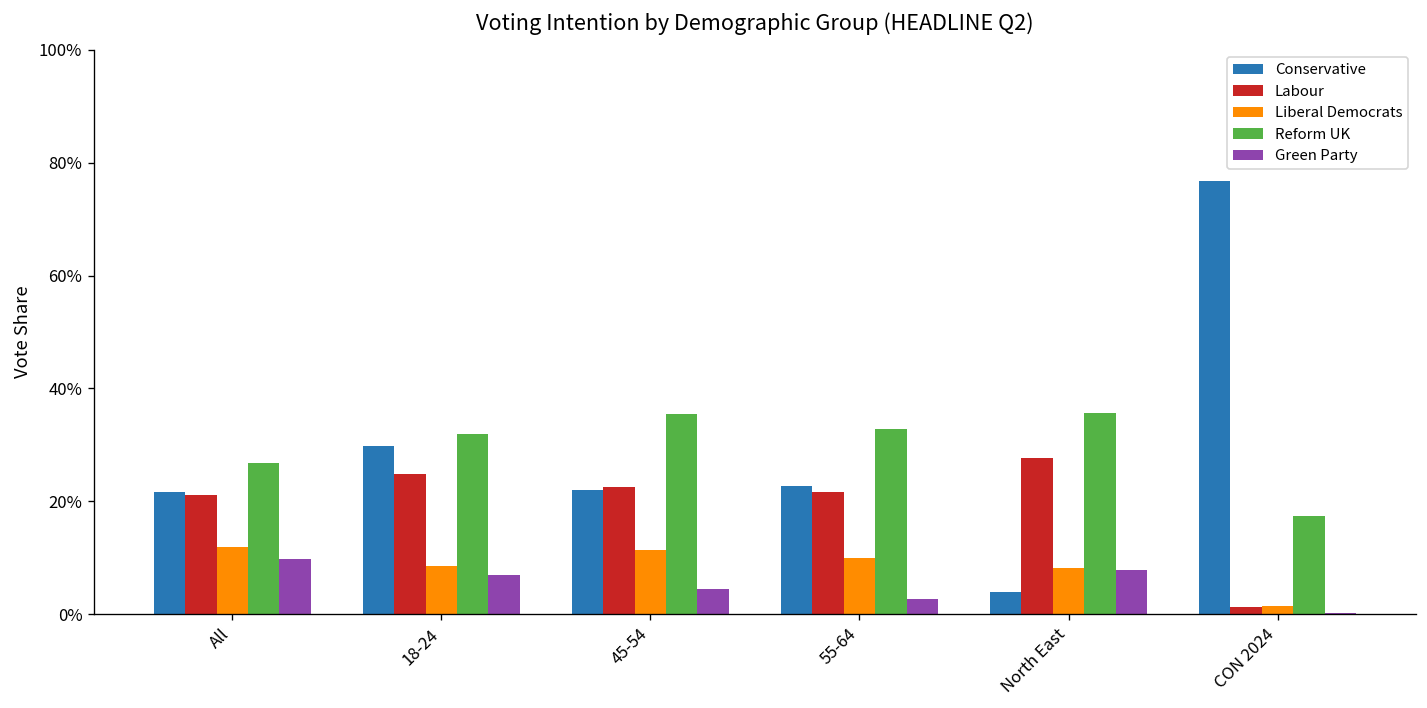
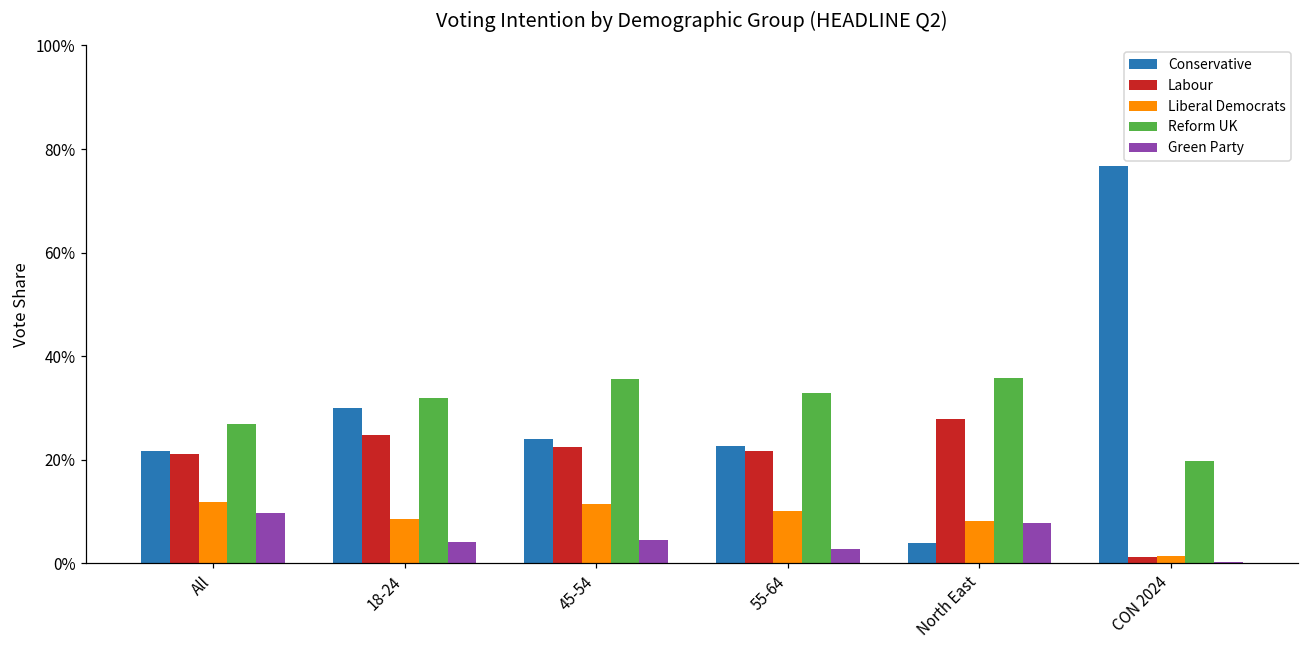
  {
    "Conservative": {
      "All": "22%",
      "18-24": "30%",
-     "45-54": "22%",
+     "45-54": "24%",
      "55-64": "23%",
      "North East": "4%",
      "CON 2024": "77%"
    },
    "Labour": {
      "All": "21%",
      "18-24": "25%",
      "45-54": "23%",
      "55-64": "22%",
      "North East": "28%",
      "CON 2024": "1%"
    },
    "Liberal Democrats": {
      "All": "12%",
      "18-24": "9%",
      "45-54": "11%",
      "55-64": "10%",
      "North East": "8%",
      "CON 2024": "1%"
    },
    "Reform UK": {
      "All": "27%",
      "18-24": "32%",
      "45-54": "35%",
      "55-64": "33%",
      "North East": "36%",
-     "CON 2024": "17%"
+     "CON 2024": "20%"
    },
    "Green Party": {
      "All": "10%",
-     "18-24": "7%",
+     "18-24": "4%",
      "45-54": "4%",
      "55-64": "3%",
      "North East": "8%"
    }
  }
